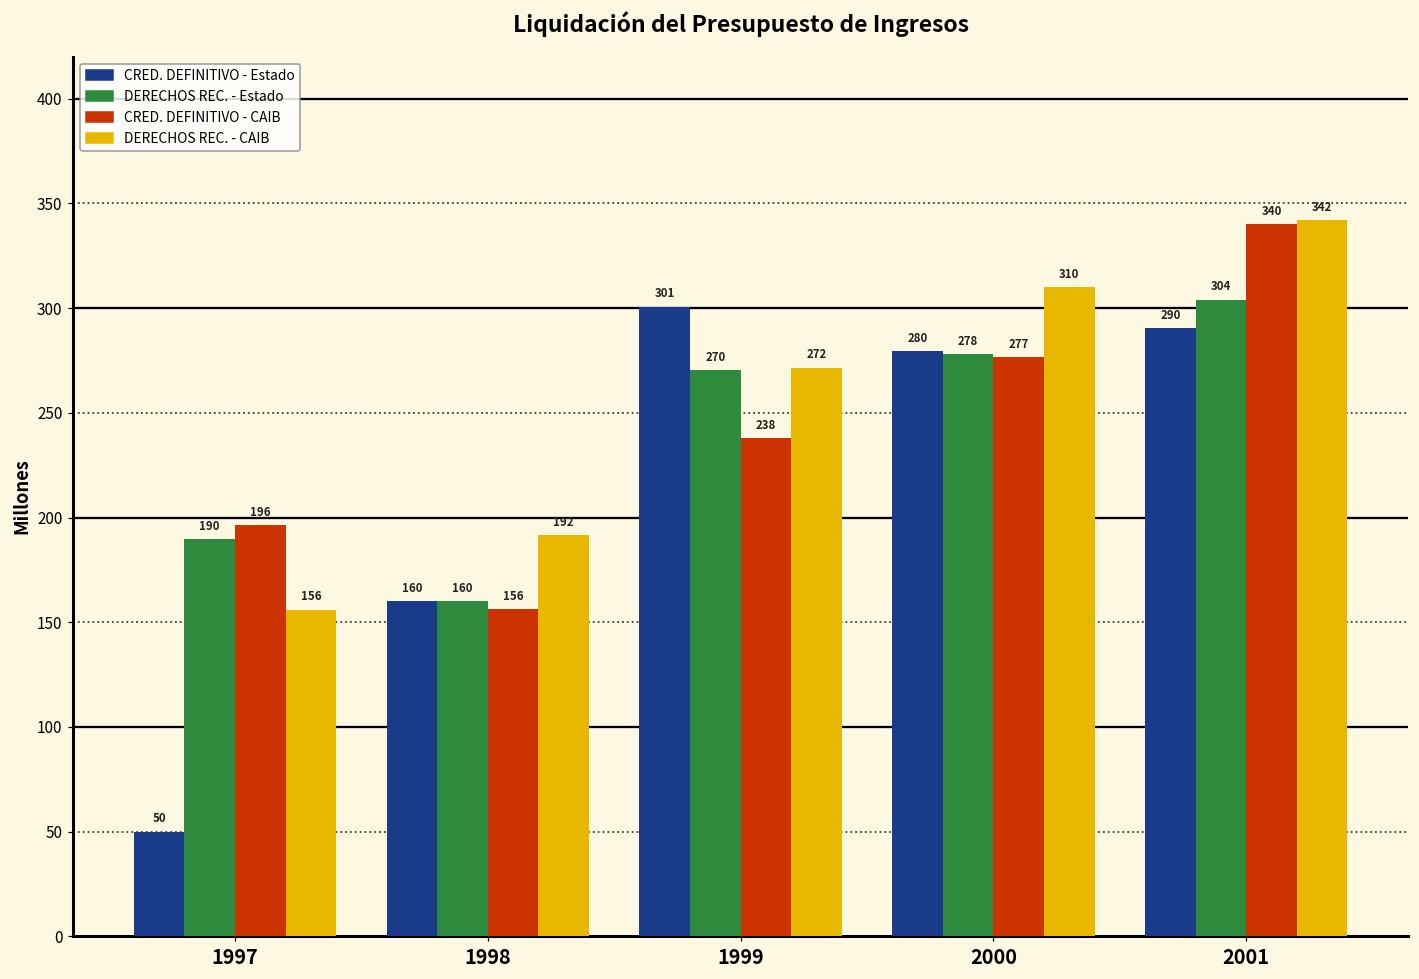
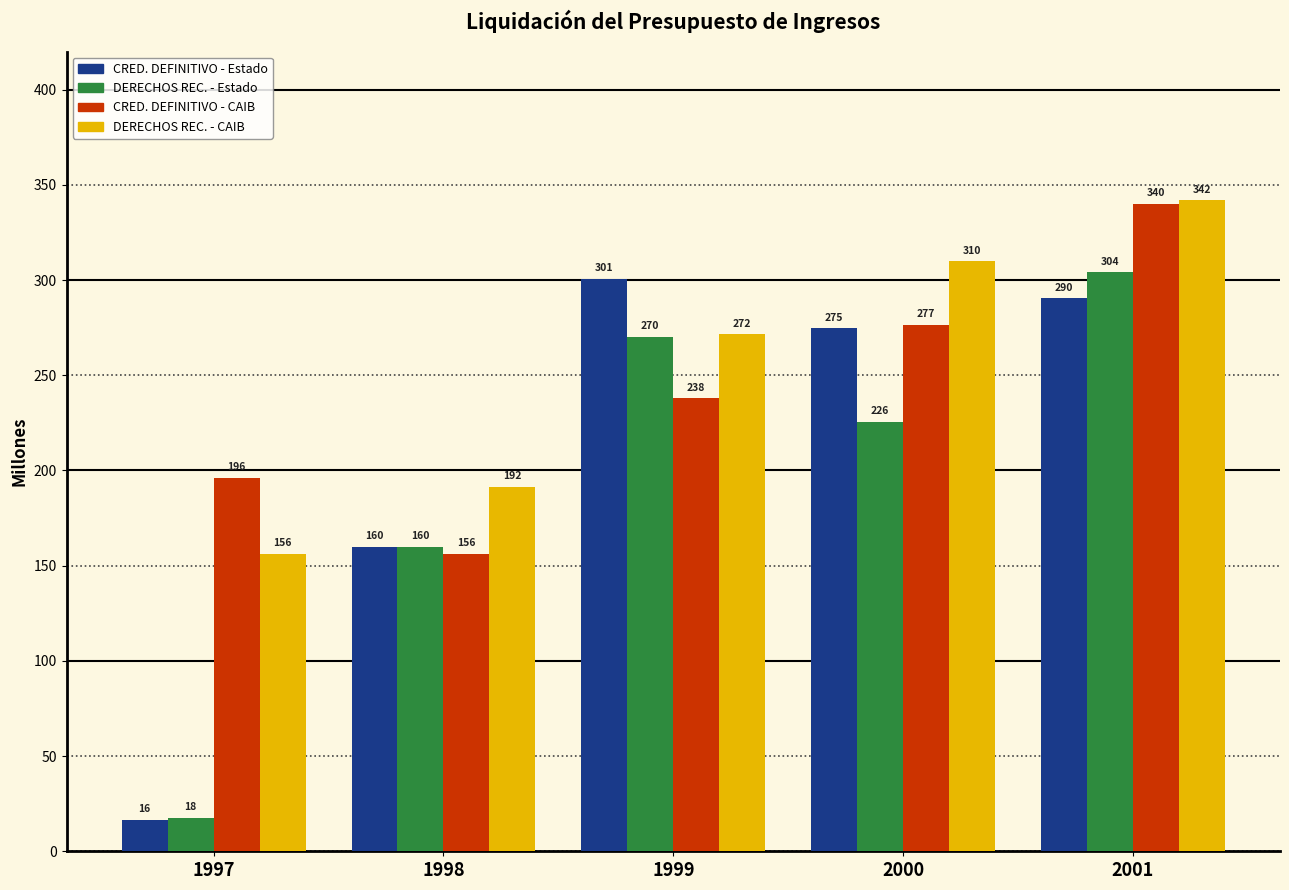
  {
    "CRED. DEFINITIVO - Estado": {
-     "1997": 50,
+     "1997": 16,
      "1998": 160,
      "1999": 301,
-     "2000": 280,
+     "2000": 275,
      "2001": 290
    },
    "DERECHOS REC. - Estado": {
-     "1997": 190,
+     "1997": 18,
      "1998": 160,
      "1999": 270,
-     "2000": 278,
+     "2000": 226,
      "2001": 304
    },
    "CRED. DEFINITIVO - CAIB": {
      "1997": 196,
      "1998": 156,
      "1999": 238,
      "2000": 277,
      "2001": 340
    },
    "DERECHOS REC. - CAIB": {
      "1997": 156,
      "1998": 192,
      "1999": 272,
      "2000": 310,
      "2001": 342
    }
  }
